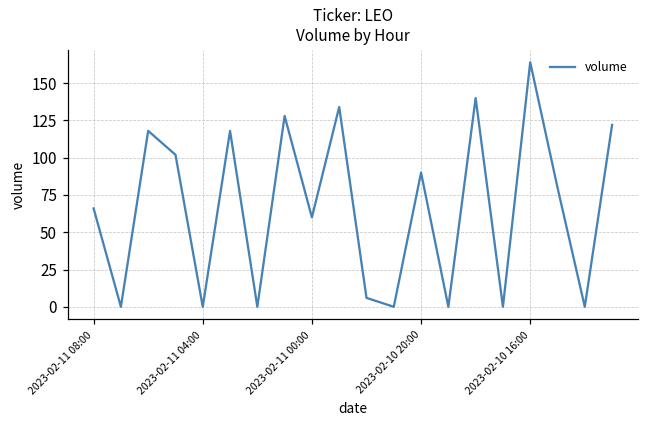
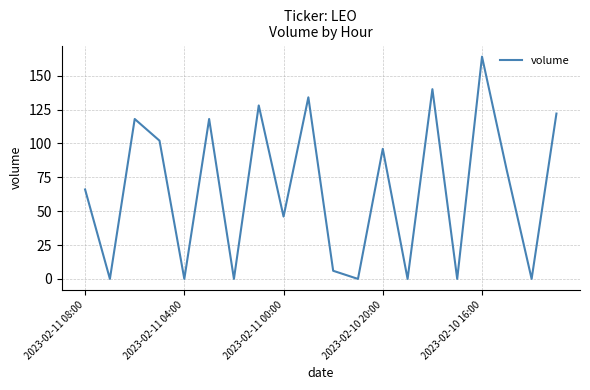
  {
    "2023-02-11 08:00": 66,
    "2023-02-11 04:00": 0,
-   "2023-02-11 00:00": 60,
-   "2023-02-10 20:00": 90,
+   "2023-02-11 00:00": 46,
+   "2023-02-10 20:00": 96,
    "2023-02-10 16:00": 164
  }
